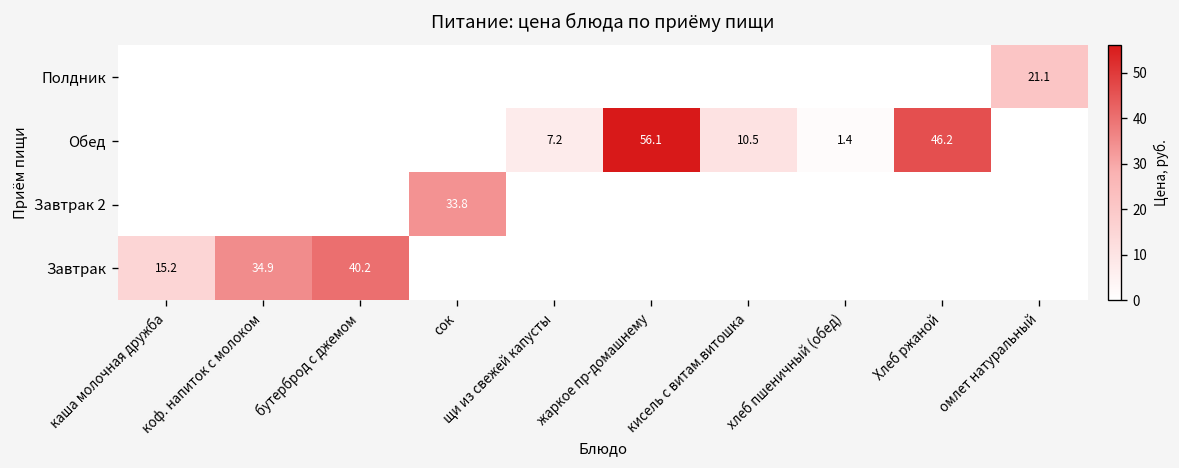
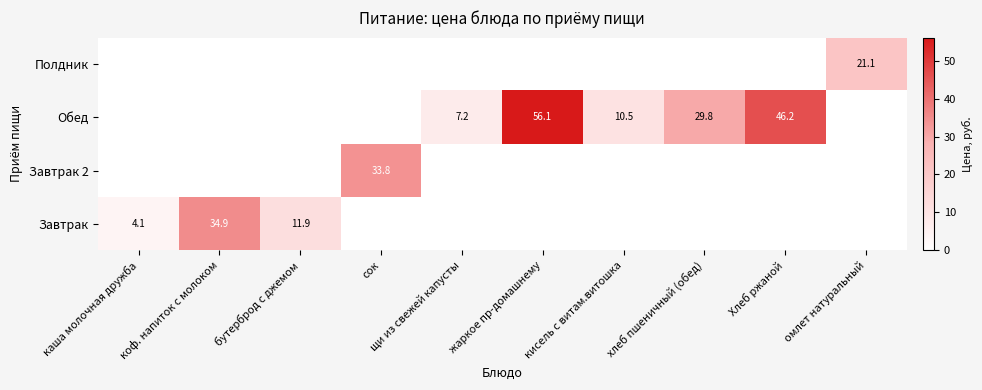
  {
    "Полдник": {
      "омлет натуральный": 21.1
    },
    "Обед": {
      "щи из свежей капусты": 7.2,
      "жаркое пр-домашнему": 56.1,
      "кисель с витам.витошка": 10.5,
-     "хлеб пшеничный (обед)": 1.4,
+     "хлеб пшеничный (обед)": 29.8,
      "Хлеб ржаной": 46.2
    },
    "Завтрак 2": {
      "сок": 33.8
    },
    "Завтрак": {
-     "каша молочная дружба": 15.2,
+     "каша молочная дружба": 4.1,
      "коф. напиток с молоком": 34.9,
-     "бутерброд с джемом": 40.2
+     "бутерброд с джемом": 11.9
    }
  }
